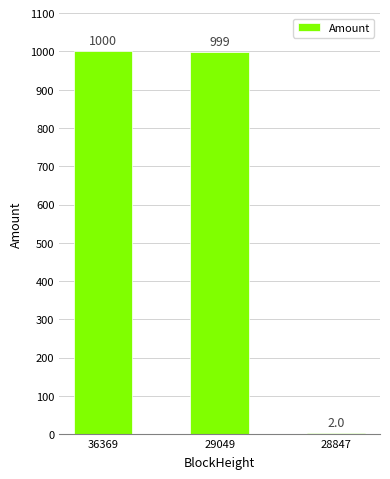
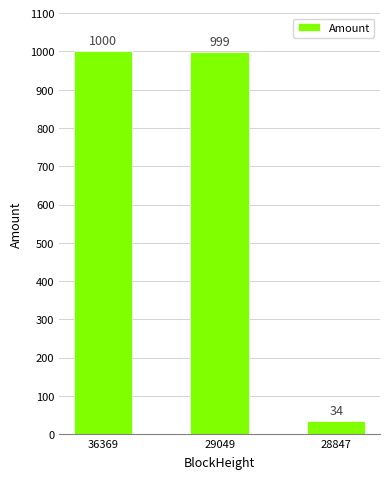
  {
    "36369": 1000,
    "29049": 999,
-   "28847": 2.0
+   "28847": 34
  }
